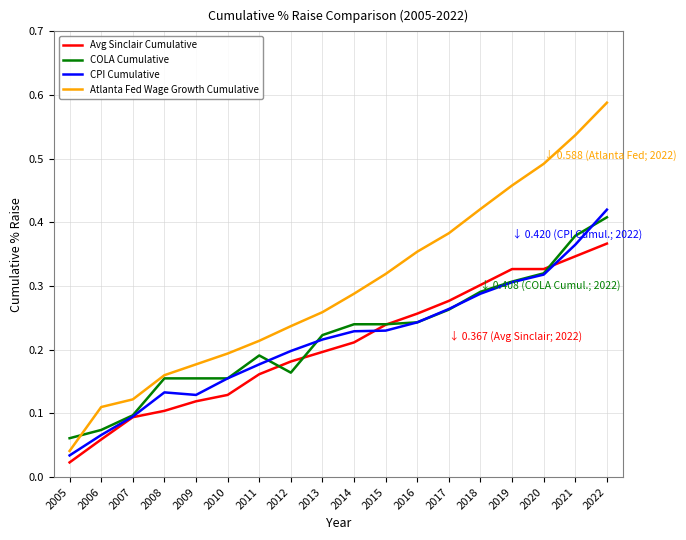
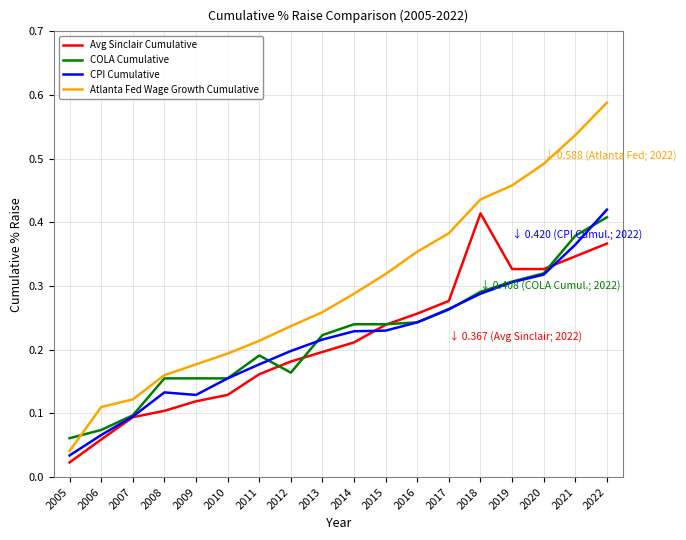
  {
    "Avg Sinclair Cumulative": {
      "2005": 0.02,
      "2006": 0.06,
      "2008": 0.10,
      "2009": 0.12,
      "2010": 0.13,
      "2011": 0.16,
      "2012": 0.18,
      "2013": 0.20,
      "2014": 0.21,
      "2016": 0.26,
      "2017": 0.28,
-     "2018": 0.30,
+     "2018": 0.41,
      "2019": 0.33,
      "2020": 0.33,
      "2021": 0.35,
      "2022": 0.37
    },
    "COLA Cumulative": {
      "2005": 0.06,
      "2006": 0.07,
      "2008": 0.16,
      "2009": 0.16,
      "2011": 0.19,
      "2012": 0.16,
      "2013": 0.22,
      "2014": 0.24,
      "2022": 0.41
    },
    "CPI Cumulative": {
      "2005": 0.03,
      "2006": 0.07,
      "2008": 0.13,
      "2009": 0.13,
      "2011": 0.18,
      "2012": 0.20,
      "2013": 0.22,
      "2014": 0.23,
      "2015": 0.23,
      "2021": 0.37
    },
    "Atlanta Fed Wage Growth Cumulative": {
      "2005": 0.04,
      "2006": 0.11,
      "2007": 0.12,
      "2008": 0.16,
      "2009": 0.18,
      "2010": 0.19,
      "2011": 0.21,
      "2012": 0.24,
      "2013": 0.26,
      "2014": 0.29,
      "2015": 0.32,
      "2016": 0.35,
      "2017": 0.38,
-     "2018": 0.42,
+     "2018": 0.44,
      "2019": 0.46,
      "2021": 0.54,
      "2022": 0.59
    }
  }
